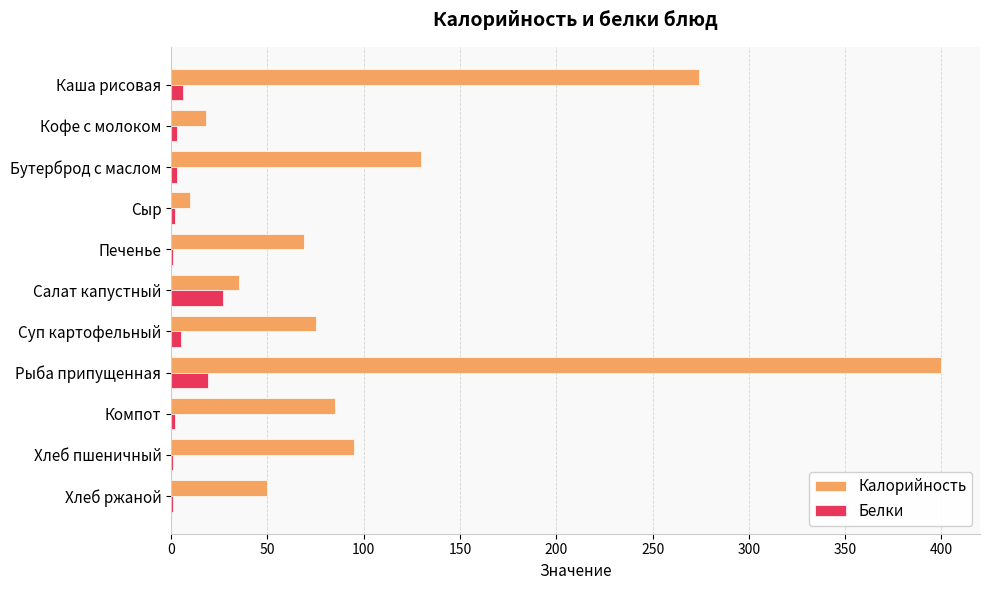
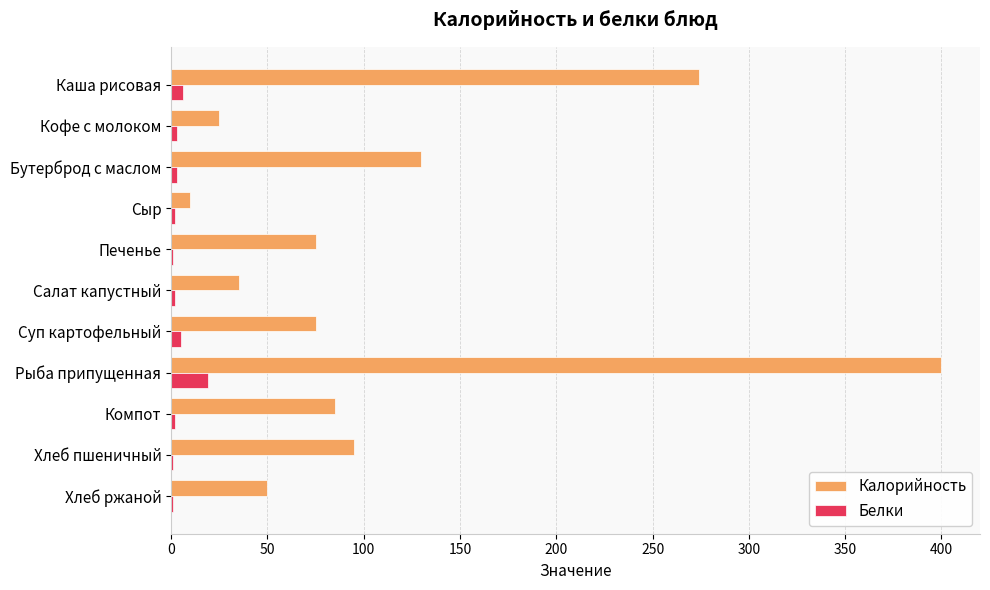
  {
    "Калорийность": {
      "Каша рисовая": 274,
-     "Кофе с молоком": 18,
+     "Кофе с молоком": 25,
      "Бутерброд с маслом": 130,
      "Сыр": 10,
-     "Печенье": 69,
+     "Печенье": 75,
      "Салат капустный": 35,
      "Суп картофельный": 75,
      "Рыба припущенная": 400,
      "Компот": 85,
      "Хлеб пшеничный": 95,
      "Хлеб ржаной": 50
    },
    "Белки": {
      "Каша рисовая": 6,
      "Кофе с молоком": 3,
      "Бутерброд с маслом": 3,
      "Сыр": 2,
-     "Салат капустный": 27,
+     "Салат капустный": 2,
      "Суп картофельный": 5,
      "Рыба припущенная": 19,
      "Компот": 2
    }
  }
